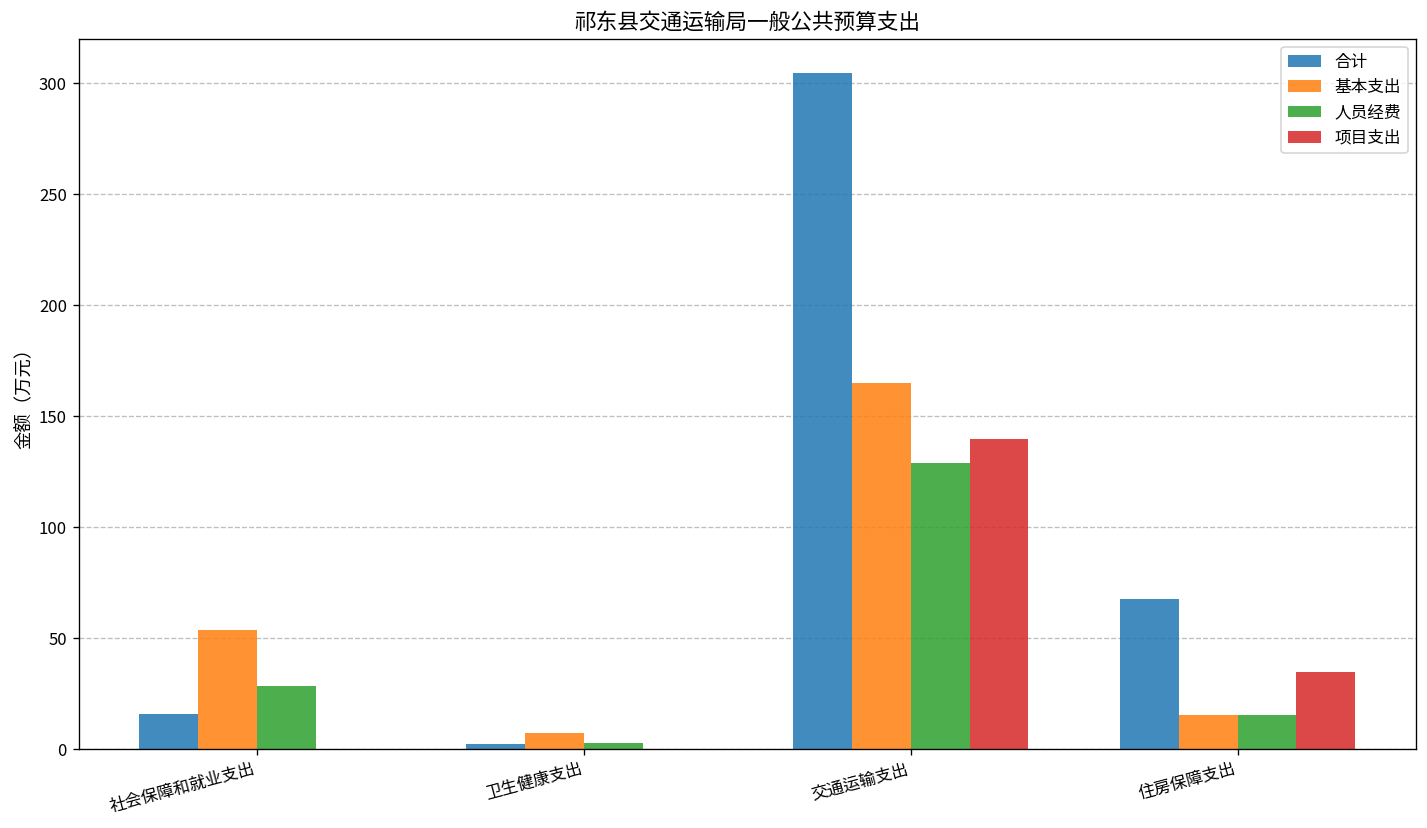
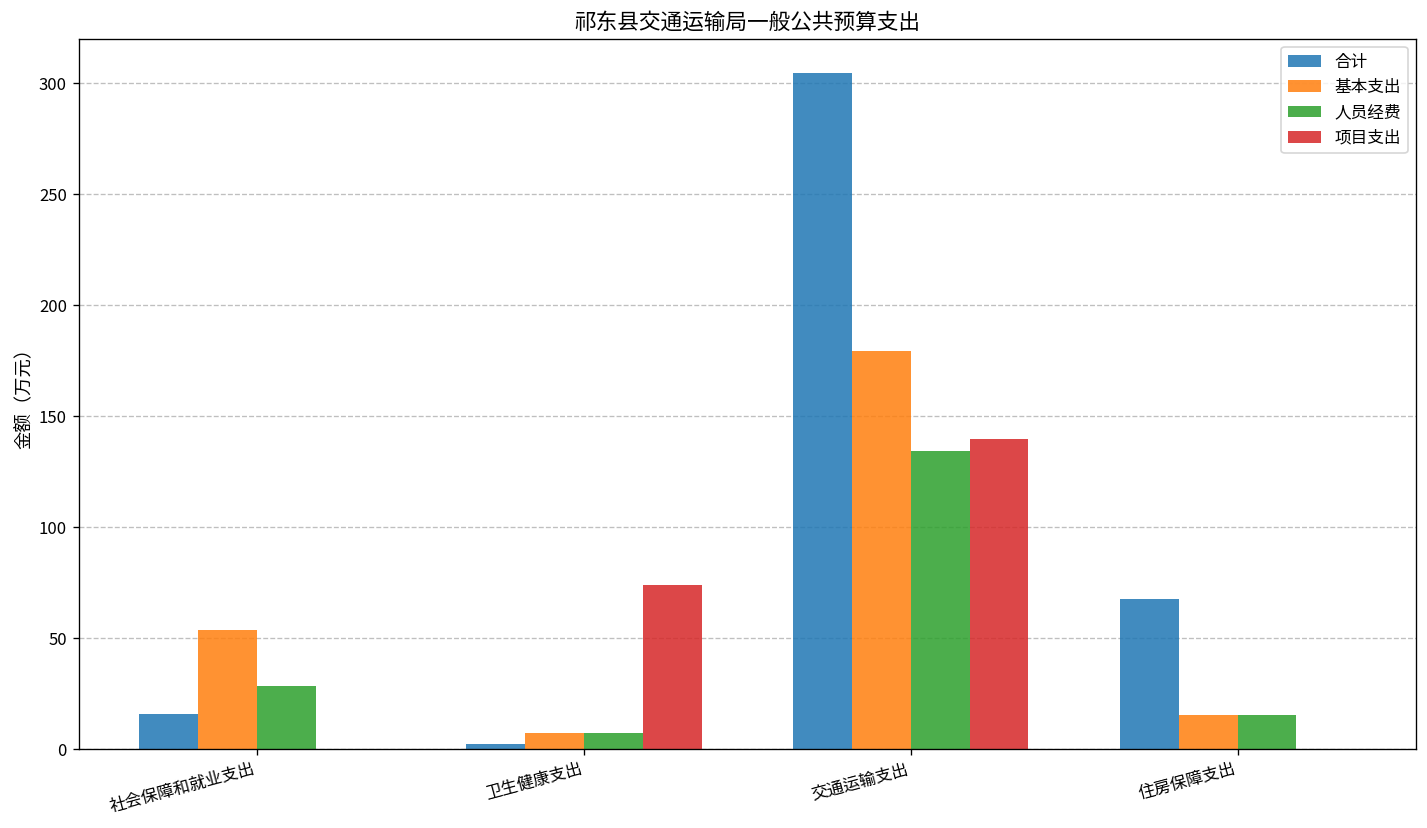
  {
    "合计": {
      "社会保障和就业支出": 16,
      "卫生健康支出": 2,
      "交通运输支出": 305,
      "住房保障支出": 68
    },
    "基本支出": {
      "社会保障和就业支出": 54,
      "卫生健康支出": 7,
-     "交通运输支出": 165,
+     "交通运输支出": 180,
      "住房保障支出": 15
    },
    "人员经费": {
      "社会保障和就业支出": 28,
-     "卫生健康支出": 3,
-     "交通运输支出": 129,
+     "卫生健康支出": 7,
+     "交通运输支出": 135,
      "住房保障支出": 15
    },
    "项目支出": {
      "社会保障和就业支出": 0,
-     "卫生健康支出": 0,
+     "卫生健康支出": 74,
      "交通运输支出": 140,
-     "住房保障支出": 35
+     "住房保障支出": 0
    }
  }
